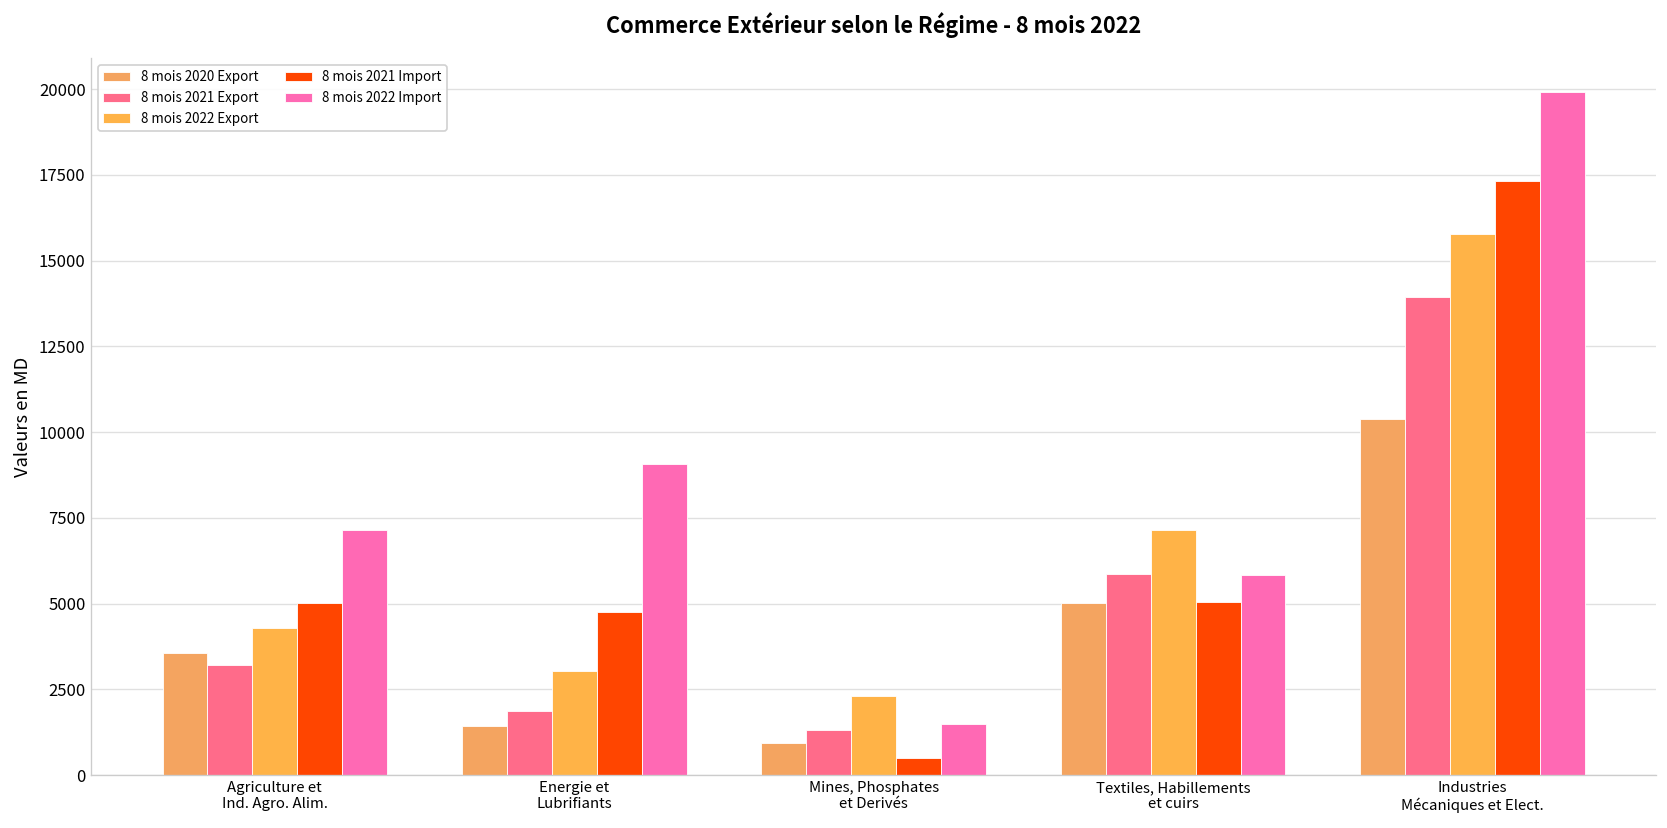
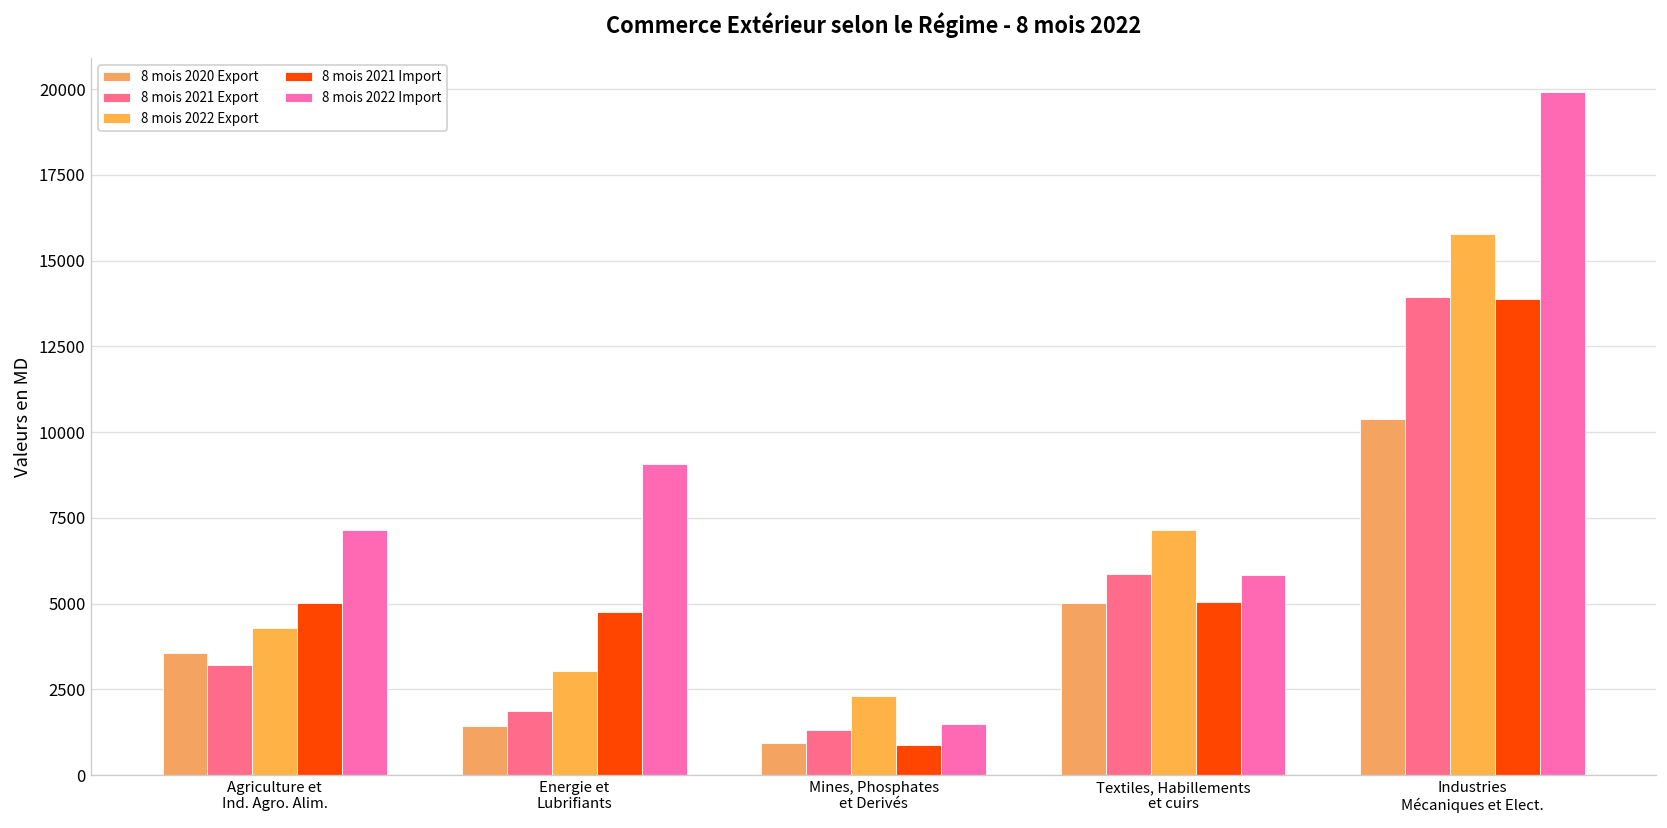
  {
    "8 mois 2021 Import": {
      "Agriculture et Ind. Agro. Alim.": 5000,
      "Energie et Lubrifiants": 4800,
-     "Mines, Phosphates et Derivés": 500,
+     "Mines, Phosphates et Derivés": 900,
      "Textiles, Habillements et cuirs": 5000,
-     "Industries Mécaniques et Elect.": 17300
+     "Industries Mécaniques et Elect.": 13900
    }
  }
